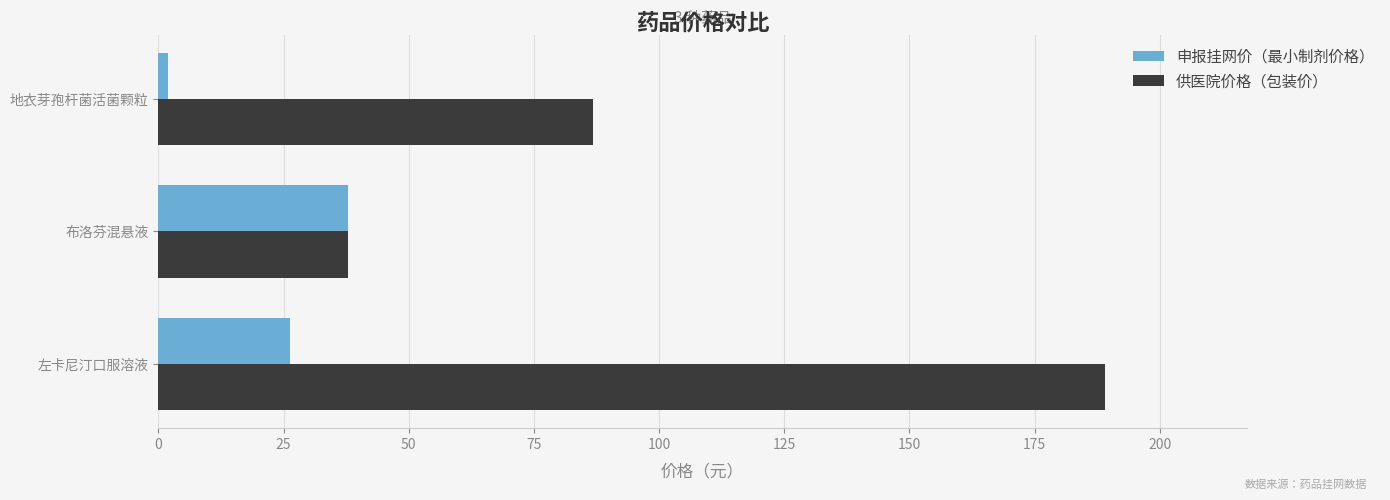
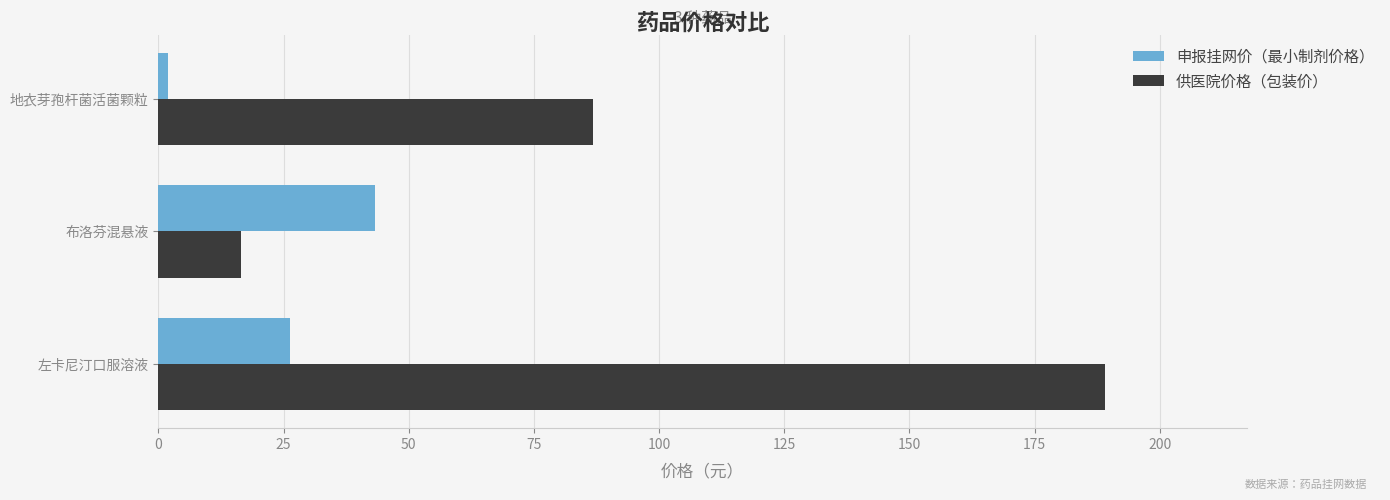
  {
    "申报挂网价（最小制剂价格）": {
      "地衣芽孢杆菌活菌颗粒": 2,
-     "布洛芬混悬液": 38,
+     "布洛芬混悬液": 43,
      "左卡尼汀口服溶液": 26
    },
    "供医院价格（包装价）": {
      "地衣芽孢杆菌活菌颗粒": 87,
-     "布洛芬混悬液": 38,
+     "布洛芬混悬液": 16,
      "左卡尼汀口服溶液": 189
    }
  }
